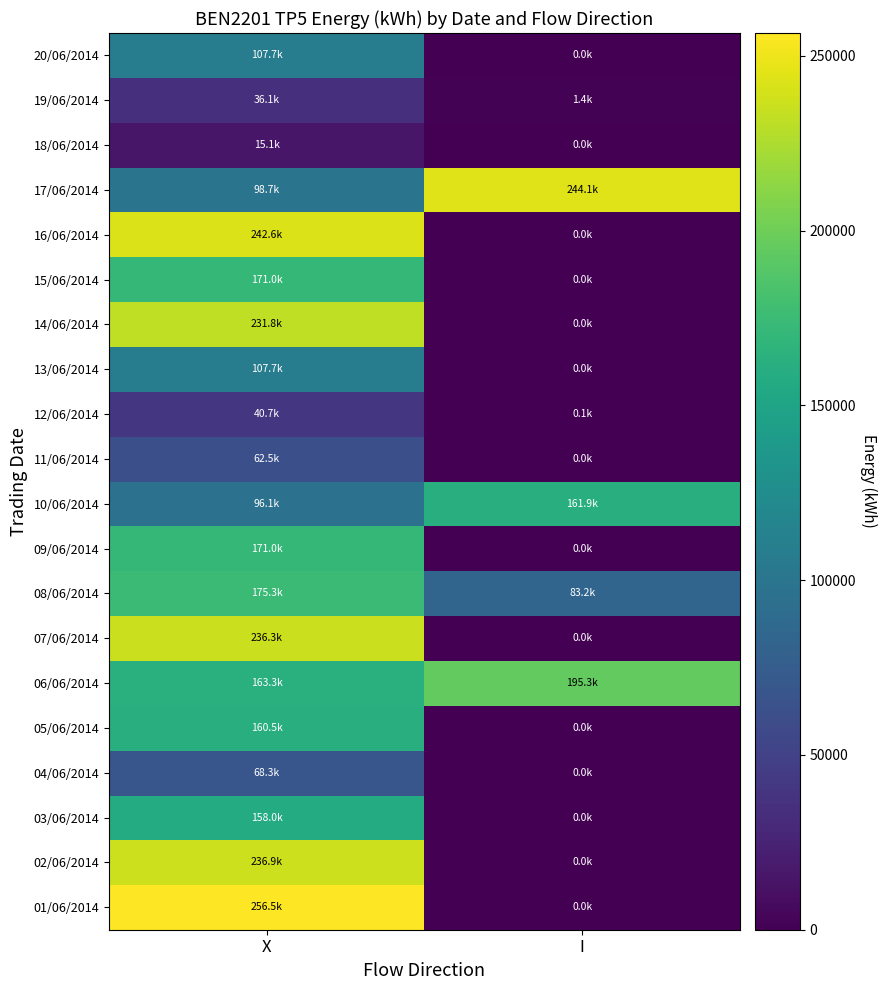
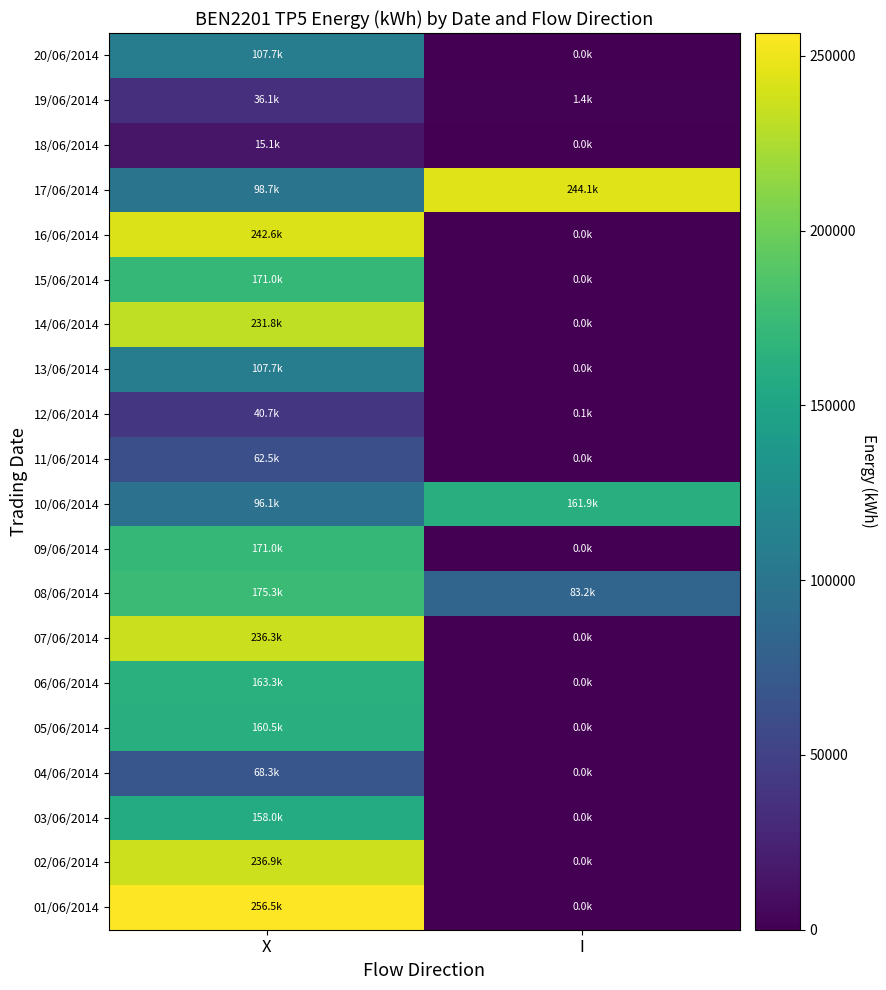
  {
    "20/06/2014": {
      "X": "107.7k",
      "I": "0.0k"
    },
    "19/06/2014": {
      "X": "36.1k",
      "I": "1.4k"
    },
    "18/06/2014": {
      "X": "15.1k",
      "I": "0.0k"
    },
    "17/06/2014": {
      "X": "98.7k",
      "I": "244.1k"
    },
    "16/06/2014": {
      "X": "242.6k",
      "I": "0.0k"
    },
    "15/06/2014": {
      "X": "171.0k",
      "I": "0.0k"
    },
    "14/06/2014": {
      "X": "231.8k",
      "I": "0.0k"
    },
    "13/06/2014": {
      "X": "107.7k",
      "I": "0.0k"
    },
    "12/06/2014": {
      "X": "40.7k",
      "I": "0.1k"
    },
    "11/06/2014": {
      "X": "62.5k",
      "I": "0.0k"
    },
    "10/06/2014": {
      "X": "96.1k",
      "I": "161.9k"
    },
    "09/06/2014": {
      "X": "171.0k",
      "I": "0.0k"
    },
    "08/06/2014": {
      "X": "175.3k",
      "I": "83.2k"
    },
    "07/06/2014": {
      "X": "236.3k",
      "I": "0.0k"
    },
    "06/06/2014": {
      "X": "163.3k",
-     "I": "195.3k"
+     "I": "0.0k"
    },
    "05/06/2014": {
      "X": "160.5k",
      "I": "0.0k"
    },
    "04/06/2014": {
      "X": "68.3k",
      "I": "0.0k"
    },
    "03/06/2014": {
      "X": "158.0k",
      "I": "0.0k"
    },
    "02/06/2014": {
      "X": "236.9k",
      "I": "0.0k"
    },
    "01/06/2014": {
      "X": "256.5k",
      "I": "0.0k"
    }
  }
